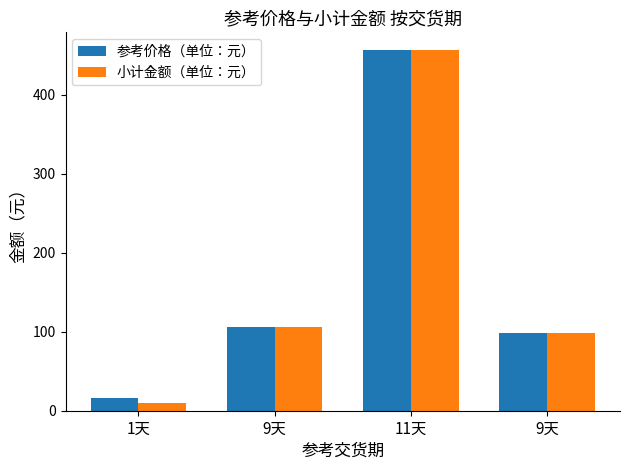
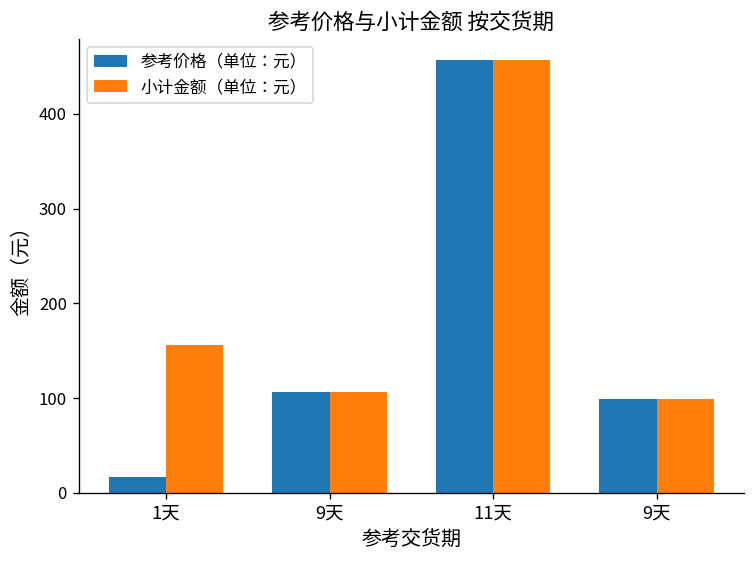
  {
    "参考价格（单位：元）": {
      "1天": 20,
      "11天": 460
    },
    "小计金额（单位：元）": {
-     "1天": 10,
+     "1天": 160,
      "11天": 460
    }
  }
